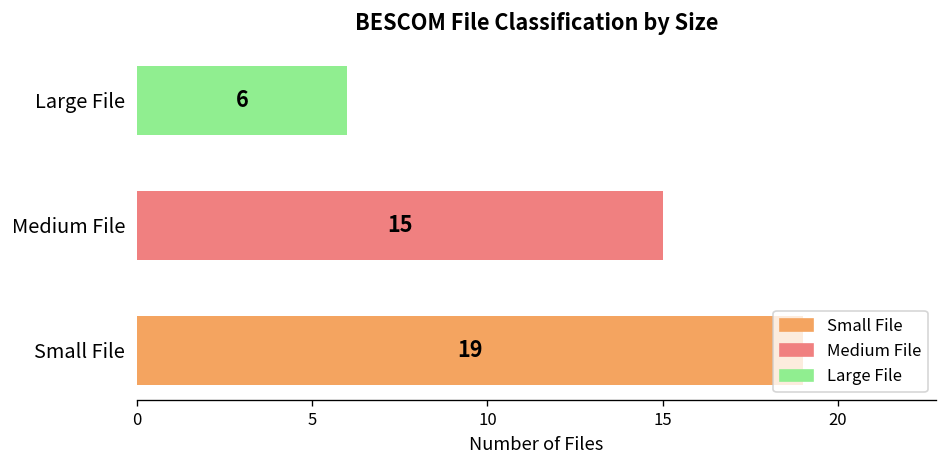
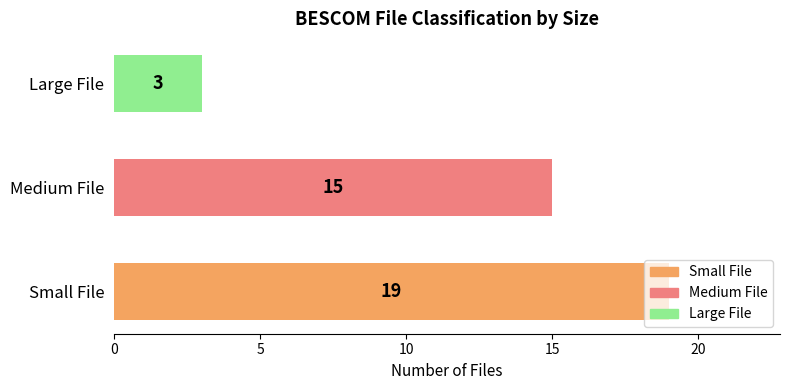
  {
    "Large File": {
-     "Large File": 6
+     "Large File": 3
    }
  }
